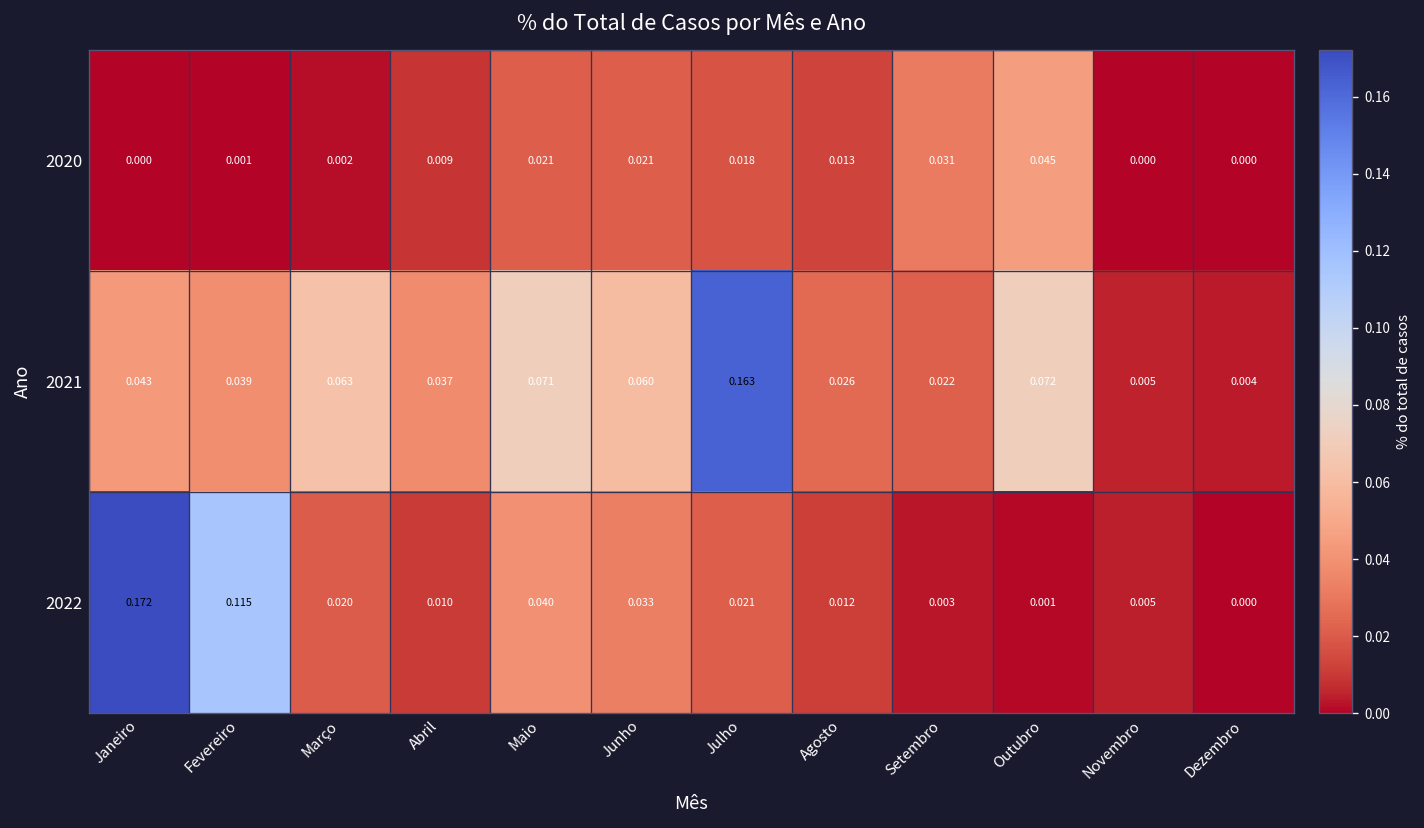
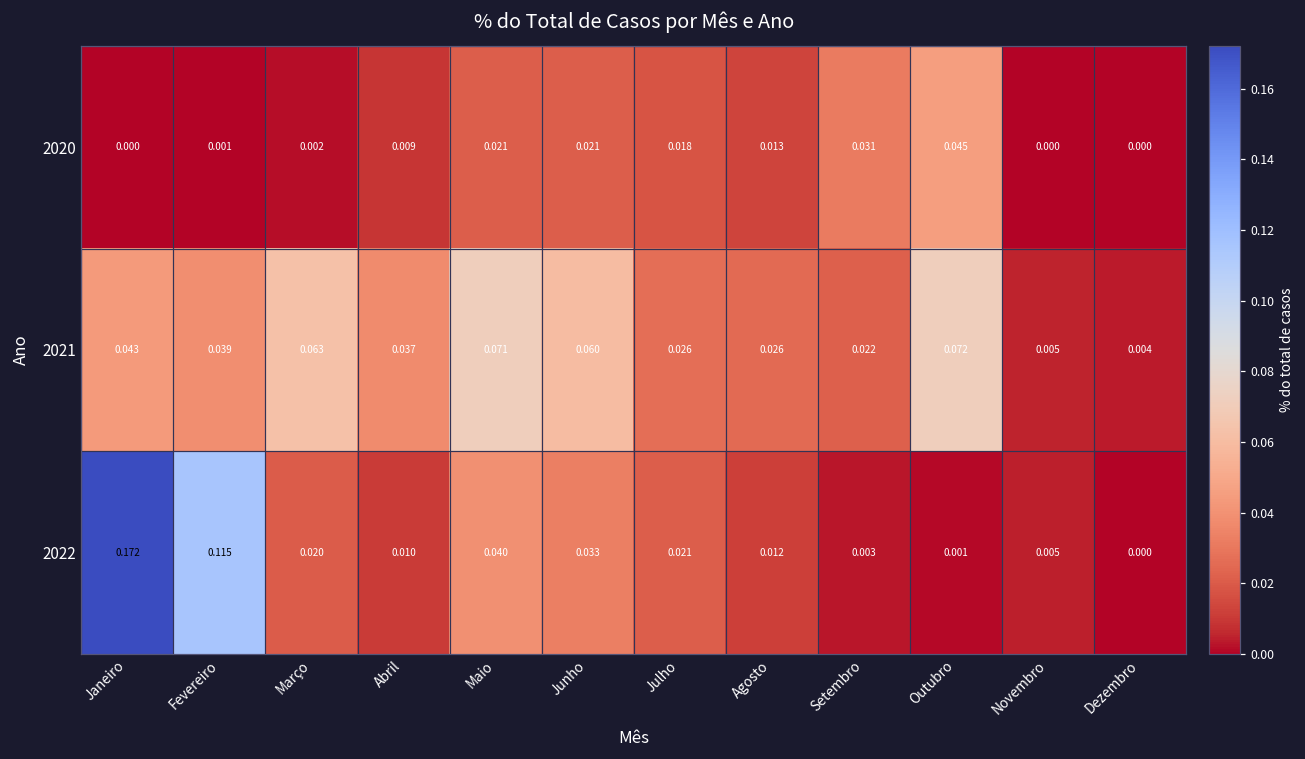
  {
    "2020": {
      "Janeiro": 0.000,
      "Fevereiro": 0.001,
      "Março": 0.002,
      "Abril": 0.009,
      "Maio": 0.021,
      "Junho": 0.021,
      "Julho": 0.018,
      "Agosto": 0.013,
      "Setembro": 0.031,
      "Outubro": 0.045,
      "Novembro": 0.000,
      "Dezembro": 0.000
    },
    "2021": {
      "Janeiro": 0.043,
      "Fevereiro": 0.039,
      "Março": 0.063,
      "Abril": 0.037,
      "Maio": 0.071,
      "Junho": 0.060,
-     "Julho": 0.163,
+     "Julho": 0.026,
      "Agosto": 0.026,
      "Setembro": 0.022,
      "Outubro": 0.072,
      "Novembro": 0.005,
      "Dezembro": 0.004
    },
    "2022": {
      "Janeiro": 0.172,
      "Fevereiro": 0.115,
      "Março": 0.020,
      "Abril": 0.010,
      "Maio": 0.040,
      "Junho": 0.033,
      "Julho": 0.021,
      "Agosto": 0.012,
      "Setembro": 0.003,
      "Outubro": 0.001,
      "Novembro": 0.005,
      "Dezembro": 0.000
    }
  }
